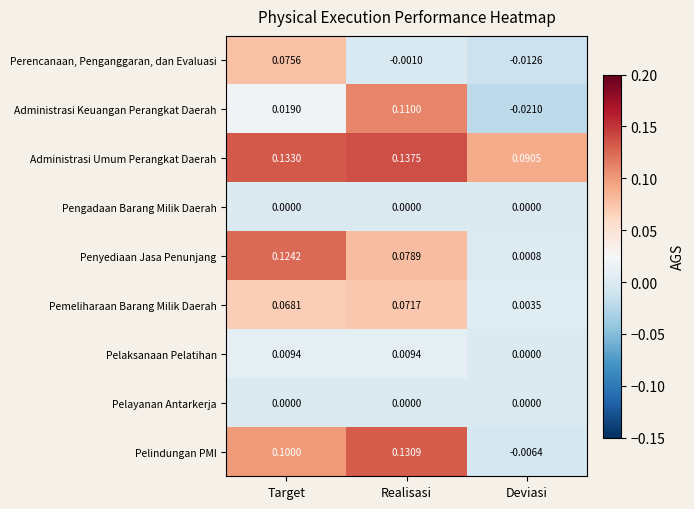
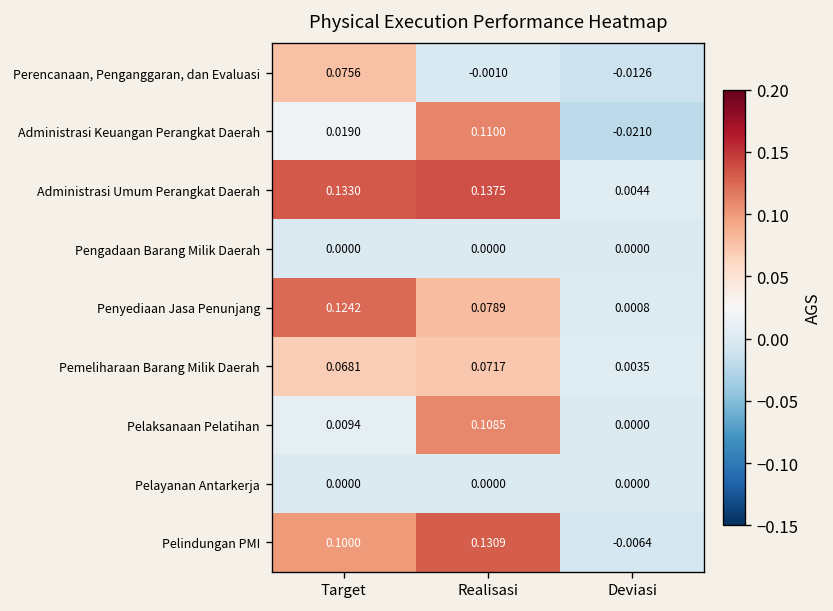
  {
    "Perencanaan, Penganggaran, dan Evaluasi": {
      "Target": 0.0756,
      "Realisasi": -0.0010,
      "Deviasi": -0.0126
    },
    "Administrasi Keuangan Perangkat Daerah": {
      "Target": 0.0190,
      "Realisasi": 0.1100,
      "Deviasi": -0.0210
    },
    "Administrasi Umum Perangkat Daerah": {
      "Target": 0.1330,
      "Realisasi": 0.1375,
-     "Deviasi": 0.0905
+     "Deviasi": 0.0044
    },
    "Pengadaan Barang Milik Daerah": {
      "Target": 0.0000,
      "Realisasi": 0.0000,
      "Deviasi": 0.0000
    },
    "Penyediaan Jasa Penunjang": {
      "Target": 0.1242,
      "Realisasi": 0.0789,
      "Deviasi": 0.0008
    },
    "Pemeliharaan Barang Milik Daerah": {
      "Target": 0.0681,
      "Realisasi": 0.0717,
      "Deviasi": 0.0035
    },
    "Pelaksanaan Pelatihan": {
      "Target": 0.0094,
-     "Realisasi": 0.0094,
+     "Realisasi": 0.1085,
      "Deviasi": 0.0000
    },
    "Pelayanan Antarkerja": {
      "Target": 0.0000,
      "Realisasi": 0.0000,
      "Deviasi": 0.0000
    },
    "Pelindungan PMI": {
      "Target": 0.1000,
      "Realisasi": 0.1309,
      "Deviasi": -0.0064
    }
  }
